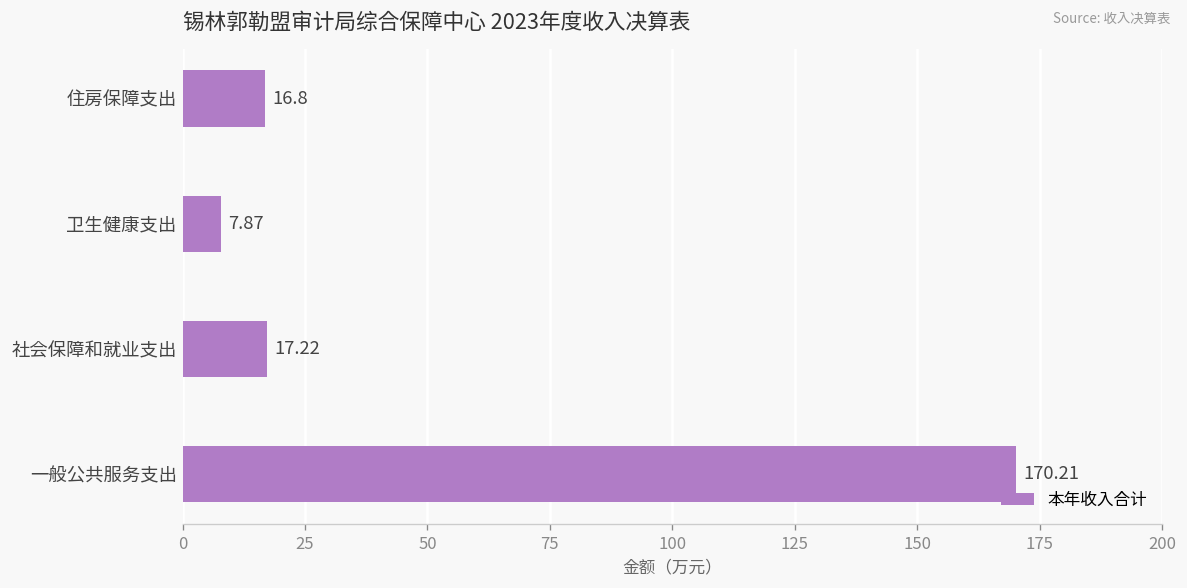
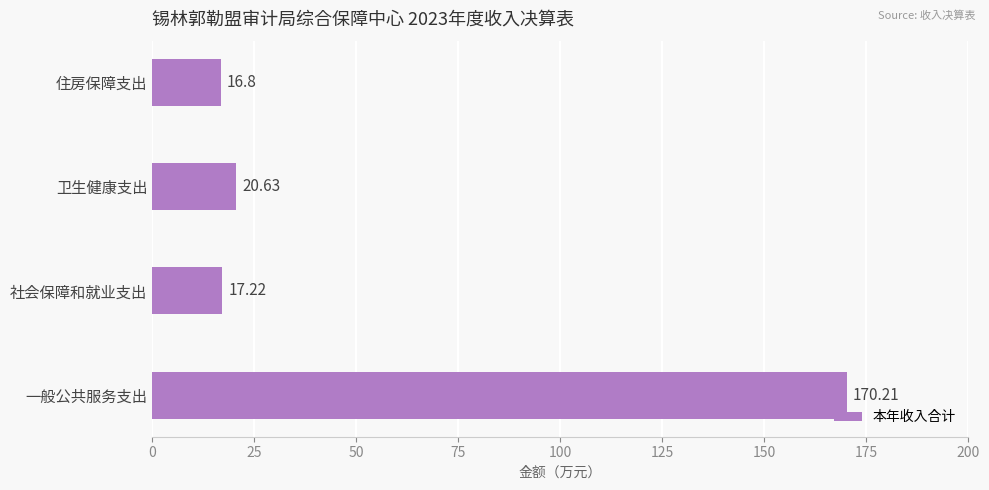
  {
    "住房保障支出": 16.8,
-   "卫生健康支出": 7.87,
+   "卫生健康支出": 20.63,
    "社会保障和就业支出": 17.22,
    "一般公共服务支出": 170.21
  }
